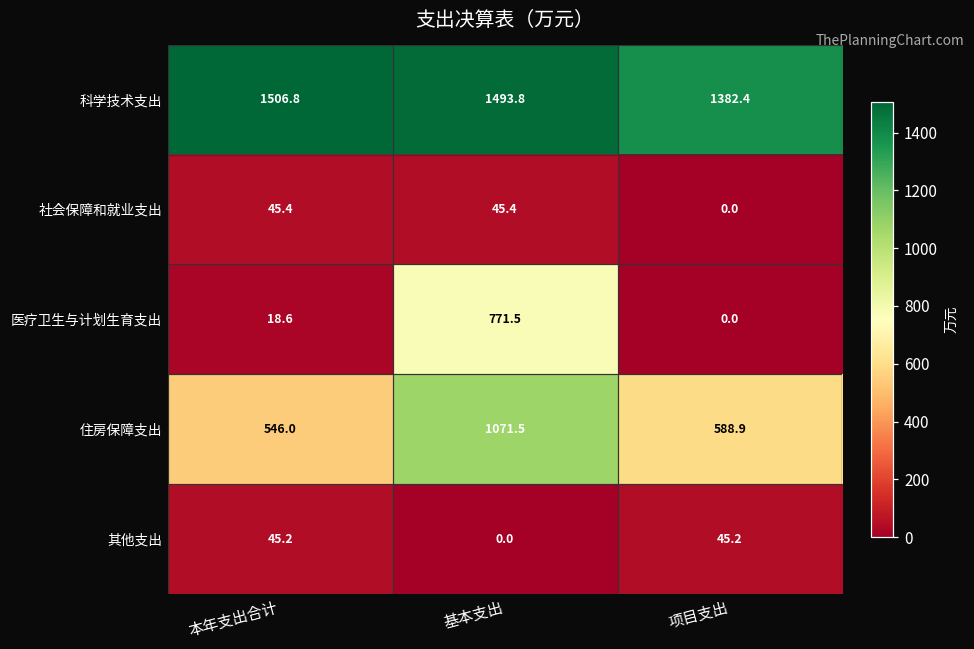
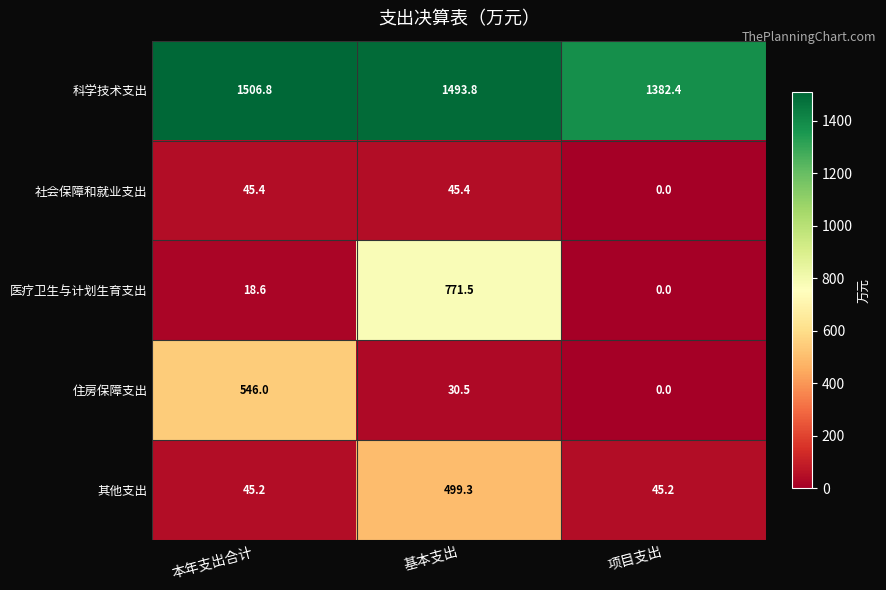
  {
    "科学技术支出": {
      "本年支出合计": 1506.8,
      "基本支出": 1493.8,
      "项目支出": 1382.4
    },
    "社会保障和就业支出": {
      "本年支出合计": 45.4,
      "基本支出": 45.4,
      "项目支出": 0.0
    },
    "医疗卫生与计划生育支出": {
      "本年支出合计": 18.6,
      "基本支出": 771.5,
      "项目支出": 0.0
    },
    "住房保障支出": {
      "本年支出合计": 546.0,
-     "基本支出": 1071.5,
-     "项目支出": 588.9
+     "基本支出": 30.5,
+     "项目支出": 0.0
    },
    "其他支出": {
      "本年支出合计": 45.2,
-     "基本支出": 0.0,
+     "基本支出": 499.3,
      "项目支出": 45.2
    }
  }
